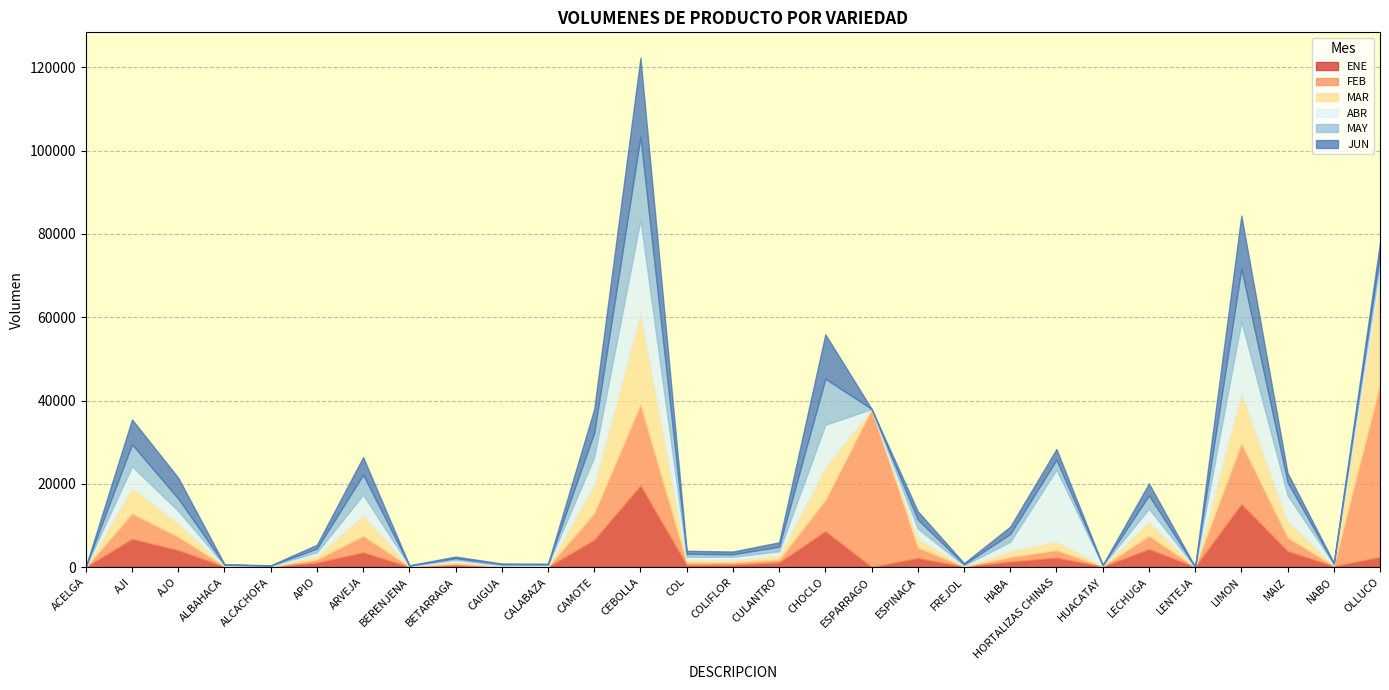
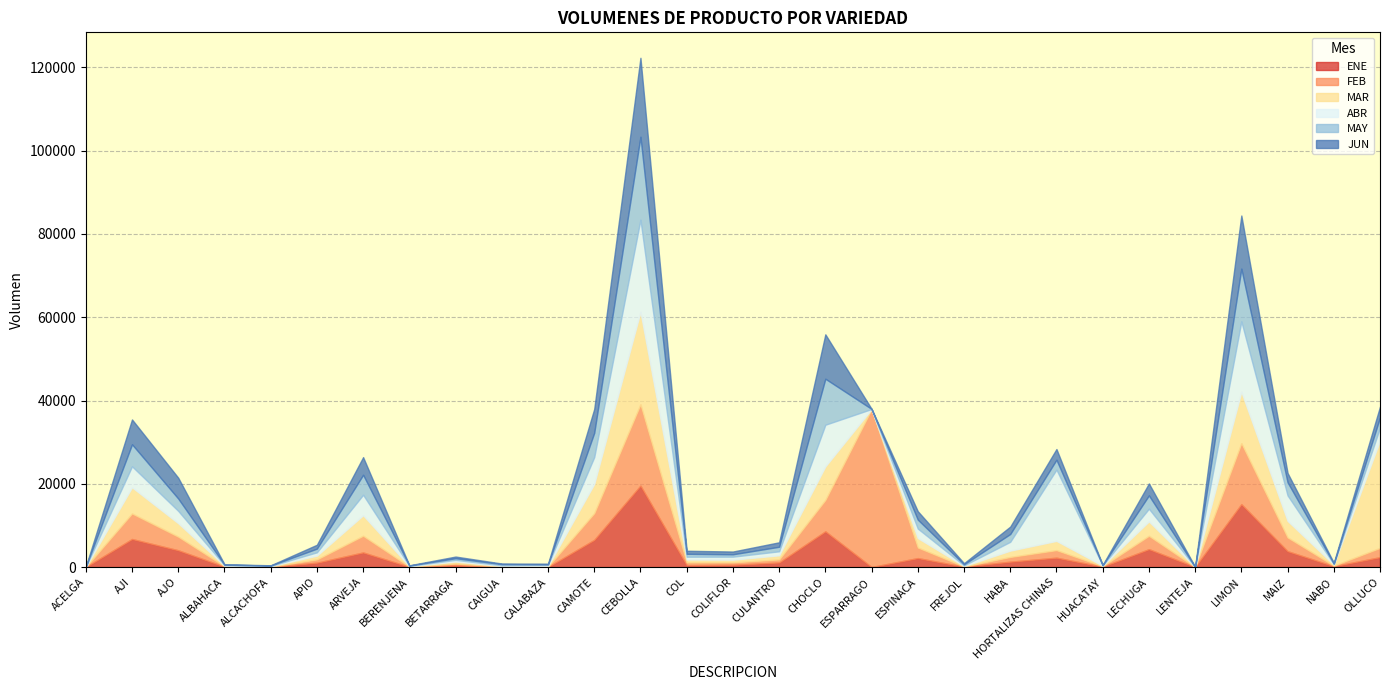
  {
    "ENE": {
      "AJI": 7000,
      "AJO": 4000,
      "APIO": 1000,
      "ARVEJA": 4000,
      "CAMOTE": 7000,
      "CEBOLLA": 20000,
      "CULANTRO": 1000,
      "CHOCLO": 9000,
      "ESPINACA": 2000,
      "HABA": 1000,
      "HORTALIZAS CHINAS": 2000,
      "LECHUGA": 4000,
      "LIMON": 15000,
      "MAIZ": 4000,
      "OLLUCO": 2000
    },
    "FEB": {
      "AJI": 6000,
      "AJO": 3000,
      "APIO": 1000,
      "ARVEJA": 4000,
      "CAMOTE": 6000,
      "CEBOLLA": 20000,
      "COL": 1000,
      "CULANTRO": 1000,
      "CHOCLO": 8000,
      "ESPINACA": 3000,
      "HABA": 1000,
      "HORTALIZAS CHINAS": 2000,
      "LECHUGA": 3000,
      "LIMON": 15000,
      "MAIZ": 3000,
-     "OLLUCO": 42000
+     "OLLUCO": 2000
    },
    "MAR": {
      "AJI": 6000,
      "AJO": 3000,
      "APIO": 1000,
      "ARVEJA": 5000,
      "CAMOTE": 7000,
      "CEBOLLA": 22000,
      "COL": 1000,
      "COLIFLOR": 1000,
      "CULANTRO": 1000,
      "CHOCLO": 8000,
      "ESPINACA": 2000,
      "HABA": 2000,
      "HORTALIZAS CHINAS": 2000,
      "LECHUGA": 3000,
      "LIMON": 12000,
      "MAIZ": 4000,
      "OLLUCO": 26000
    },
    "ABR": {
      "AJI": 5000,
      "AJO": 3000,
      "APIO": 1000,
      "ARVEJA": 5000,
      "CAMOTE": 6000,
      "CEBOLLA": 22000,
      "COL": 1000,
      "CULANTRO": 1000,
      "CHOCLO": 10000,
      "ESPINACA": 2000,
      "HABA": 2000,
      "HORTALIZAS CHINAS": 17000,
      "LECHUGA": 3000,
      "LIMON": 17000,
      "MAIZ": 6000,
      "OLLUCO": 3000
    },
    "MAY": {
      "AJI": 5000,
      "AJO": 3000,
      "APIO": 1000,
      "ARVEJA": 5000,
      "CAMOTE": 6000,
      "CEBOLLA": 20000,
      "COL": 1000,
      "CULANTRO": 1000,
      "CHOCLO": 11000,
      "ESPINACA": 2000,
      "HABA": 2000,
      "HORTALIZAS CHINAS": 2000,
      "LECHUGA": 3000,
      "LIMON": 13000,
      "MAIZ": 3000,
      "OLLUCO": 2000
    },
    "JUN": {
      "AJI": 6000,
      "AJO": 5000,
      "APIO": 1000,
      "ARVEJA": 4000,
      "CAMOTE": 6000,
      "CEBOLLA": 19000,
      "COL": 1000,
      "COLIFLOR": 1000,
      "CULANTRO": 1000,
      "CHOCLO": 11000,
      "ESPINACA": 2000,
      "HABA": 2000,
      "HORTALIZAS CHINAS": 3000,
      "LECHUGA": 3000,
      "LIMON": 13000,
      "MAIZ": 2000,
      "OLLUCO": 3000
    }
  }
